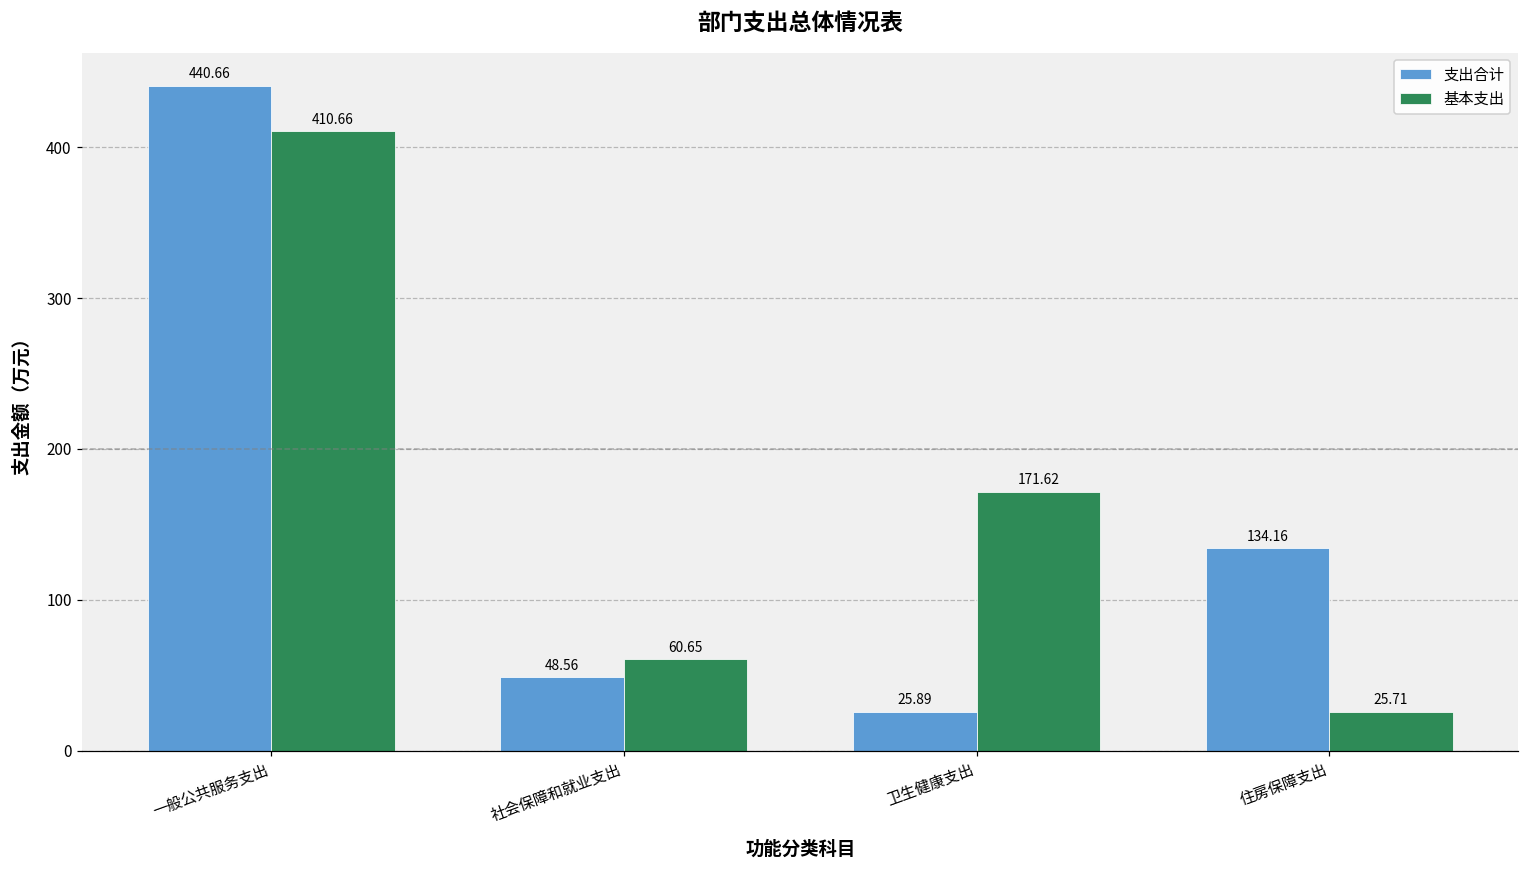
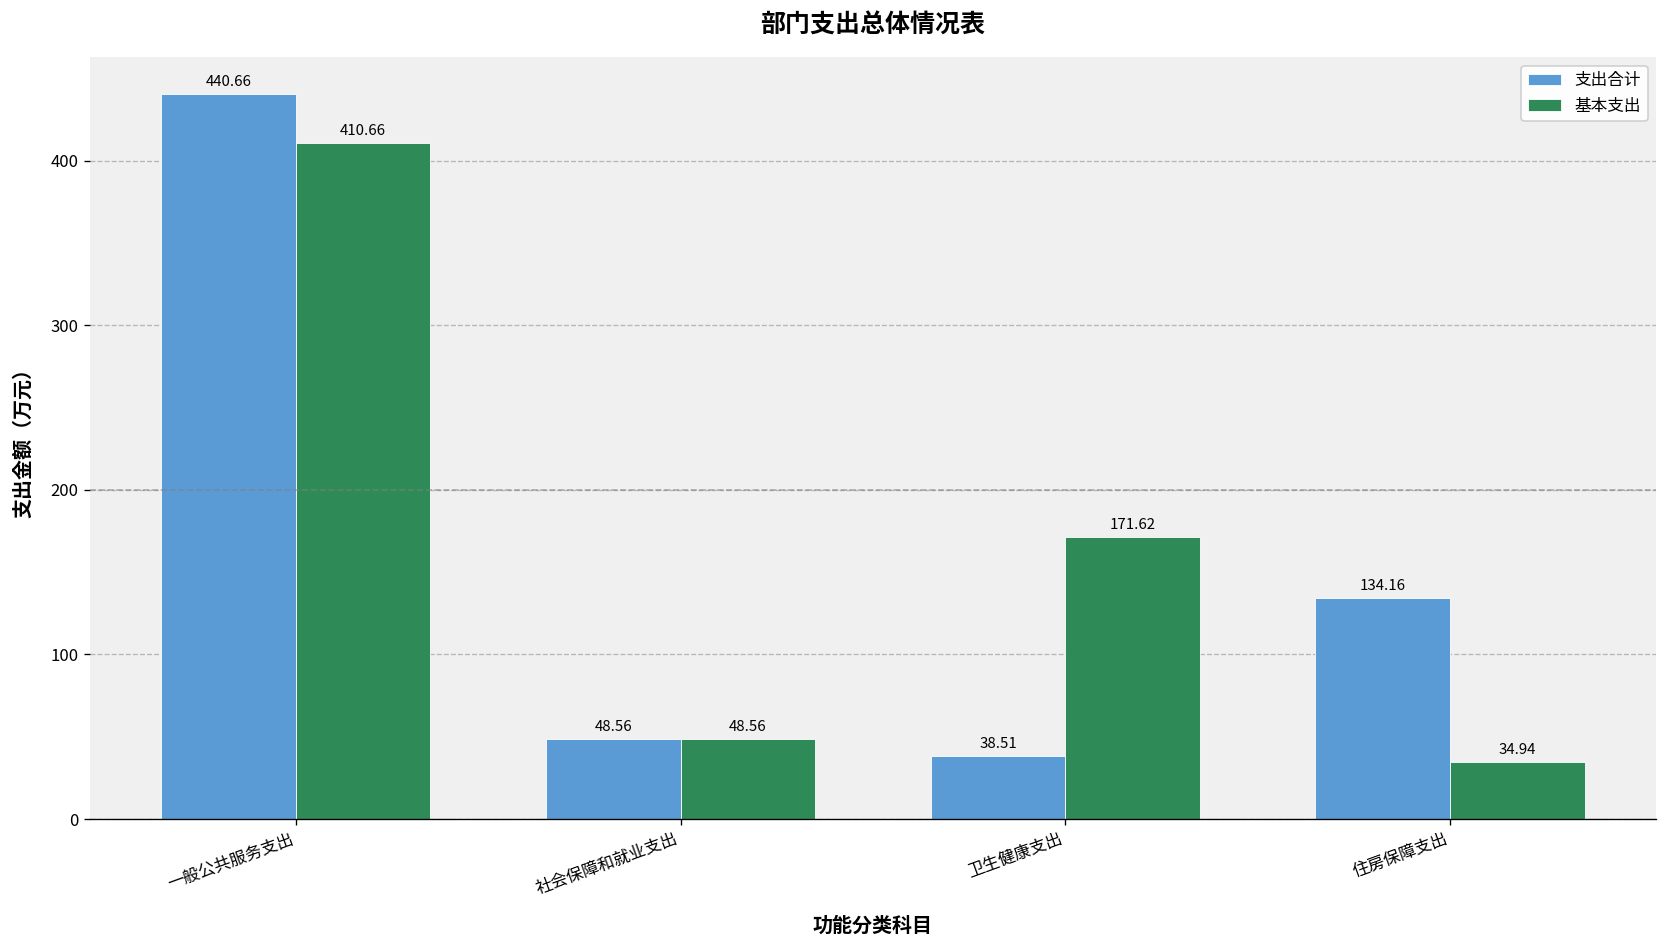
  {
    "支出合计": {
      "一般公共服务支出": 440.66,
      "社会保障和就业支出": 48.56,
-     "卫生健康支出": 25.89,
+     "卫生健康支出": 38.51,
      "住房保障支出": 134.16
    },
    "基本支出": {
      "一般公共服务支出": 410.66,
-     "社会保障和就业支出": 60.65,
+     "社会保障和就业支出": 48.56,
      "卫生健康支出": 171.62,
-     "住房保障支出": 25.71
+     "住房保障支出": 34.94
    }
  }
